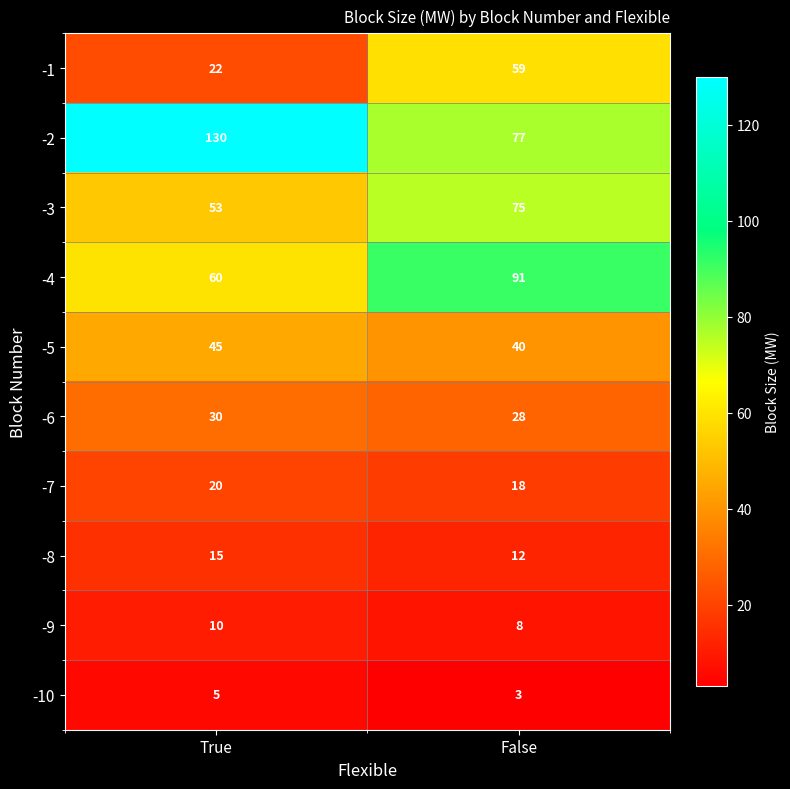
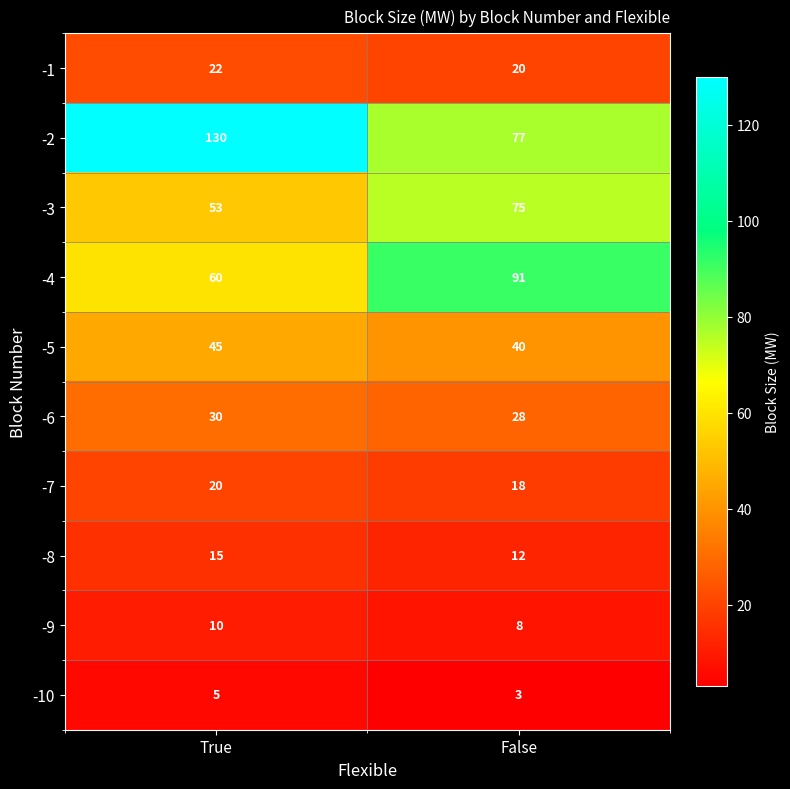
  {
    "-1": {
      "True": 22,
-     "False": 59
+     "False": 20
    },
    "-2": {
      "True": 130,
      "False": 77
    },
    "-3": {
      "True": 53,
      "False": 75
    },
    "-4": {
      "True": 60,
      "False": 91
    },
    "-5": {
      "True": 45,
      "False": 40
    },
    "-6": {
      "True": 30,
      "False": 28
    },
    "-7": {
      "True": 20,
      "False": 18
    },
    "-8": {
      "True": 15,
      "False": 12
    },
    "-9": {
      "True": 10,
      "False": 8
    },
    "-10": {
      "True": 5,
      "False": 3
    }
  }
